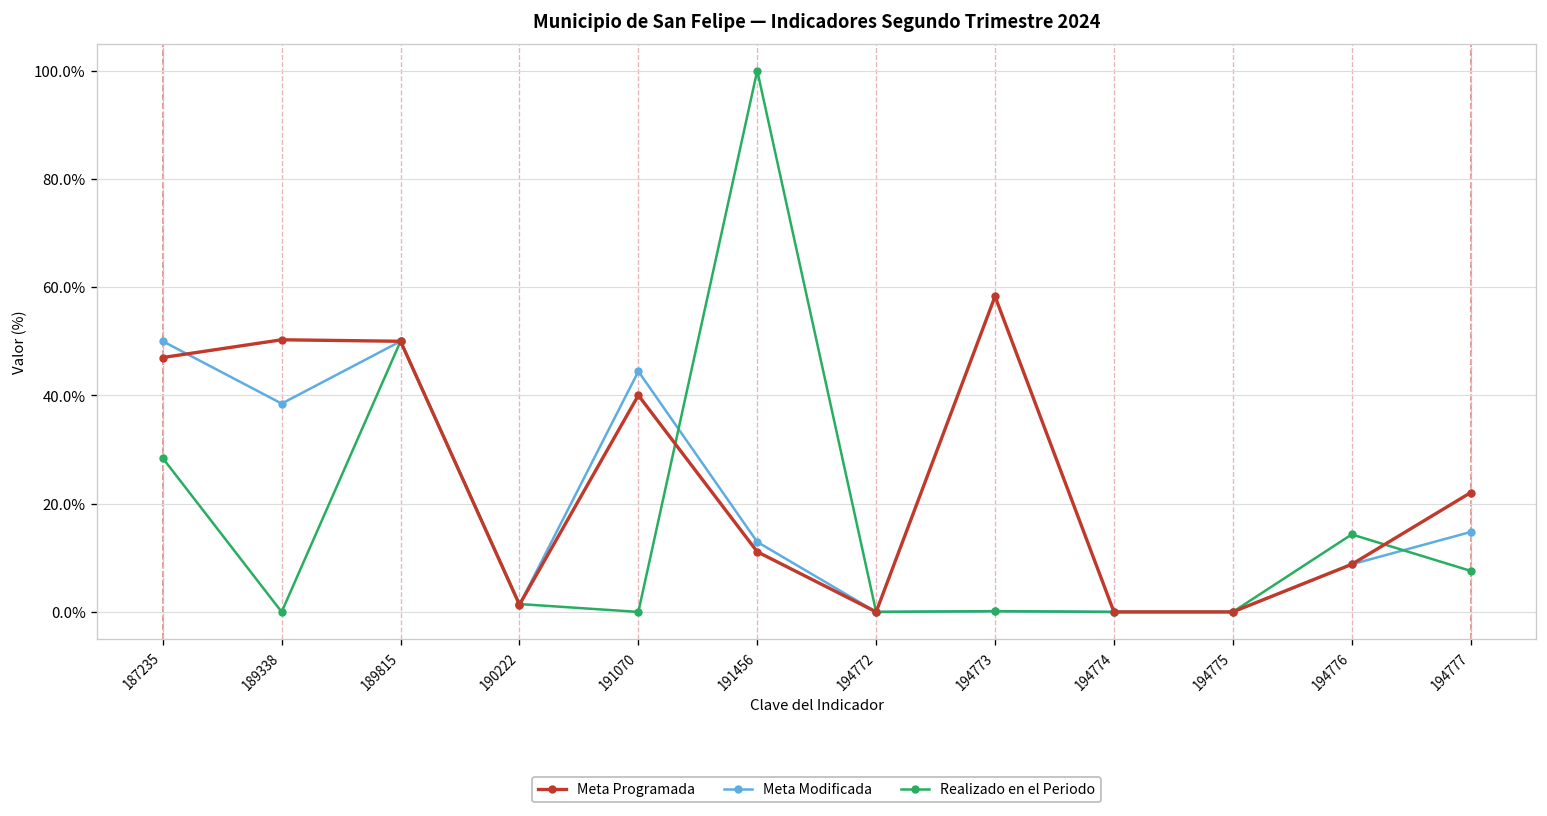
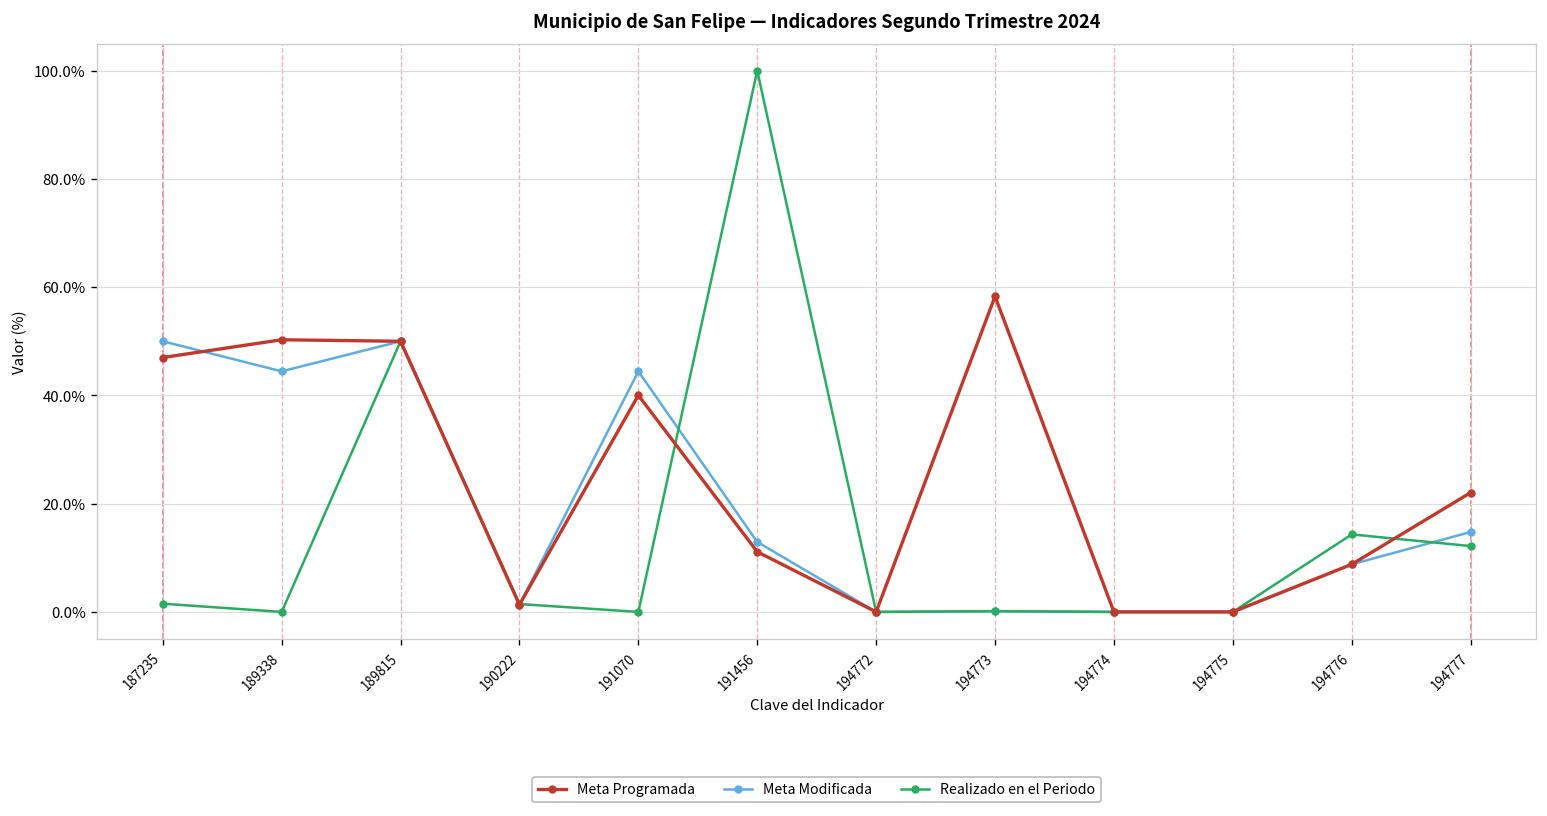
  {
    "Meta Programada": {
      "187235": "47%",
      "189338": "50%",
      "191070": "40%",
      "191456": "11%",
      "194773": "58%",
      "194777": "22%"
    },
    "Meta Modificada": {
      "187235": "50%",
-     "189338": "38%",
+     "189338": "44%",
      "191070": "44%",
      "191456": "13%",
      "194777": "15%"
    },
    "Realizado en el Periodo": {
-     "187235": "28%",
+     "187235": "2%",
      "189338": "0%",
      "191070": "0%",
      "191456": "100%",
      "194776": "14%",
-     "194777": "8%"
+     "194777": "12%"
    }
  }
